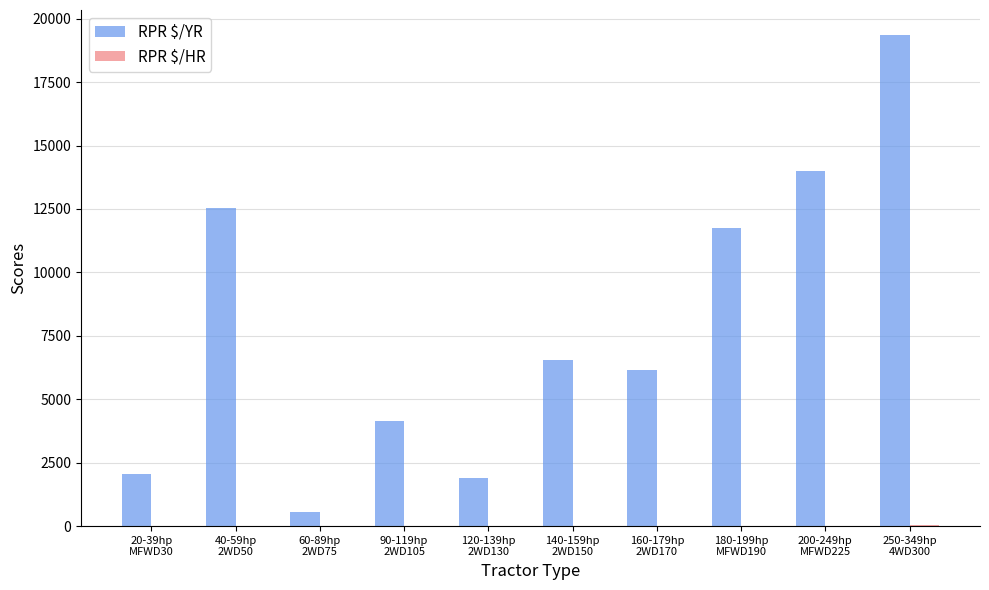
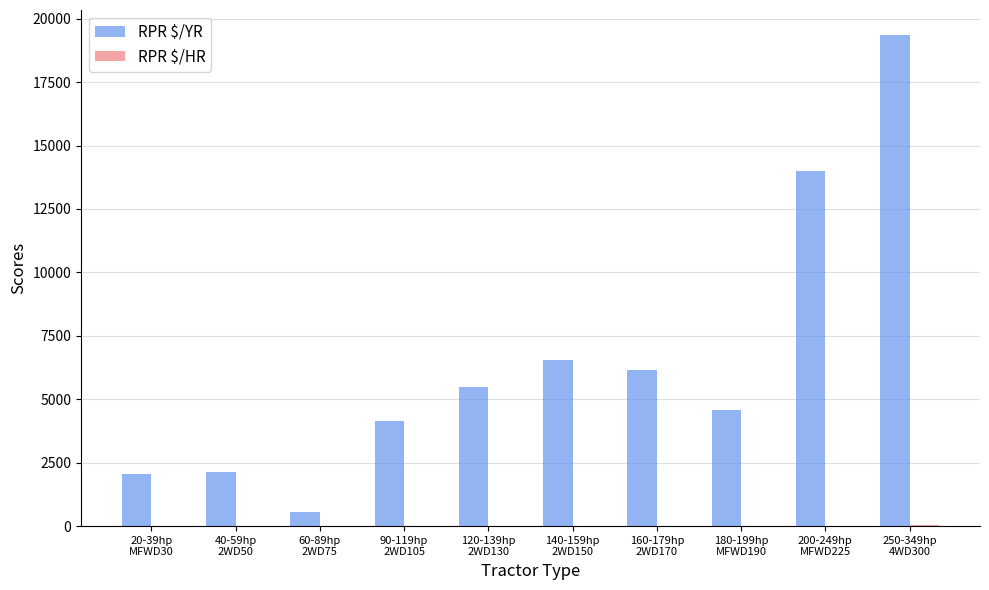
  {
    "RPR $/YR": {
      "20-39hp MFWD30": 2100,
-     "40-59hp 2WD50": 12500,
+     "40-59hp 2WD50": 2100,
      "60-89hp 2WD75": 600,
      "90-119hp 2WD105": 4200,
-     "120-139hp 2WD130": 1900,
+     "120-139hp 2WD130": 5500,
      "140-159hp 2WD150": 6500,
      "160-179hp 2WD170": 6200,
-     "180-199hp MFWD190": 11700,
+     "180-199hp MFWD190": 4600,
      "200-249hp MFWD225": 14000,
      "250-349hp 4WD300": 19400
    }
  }
